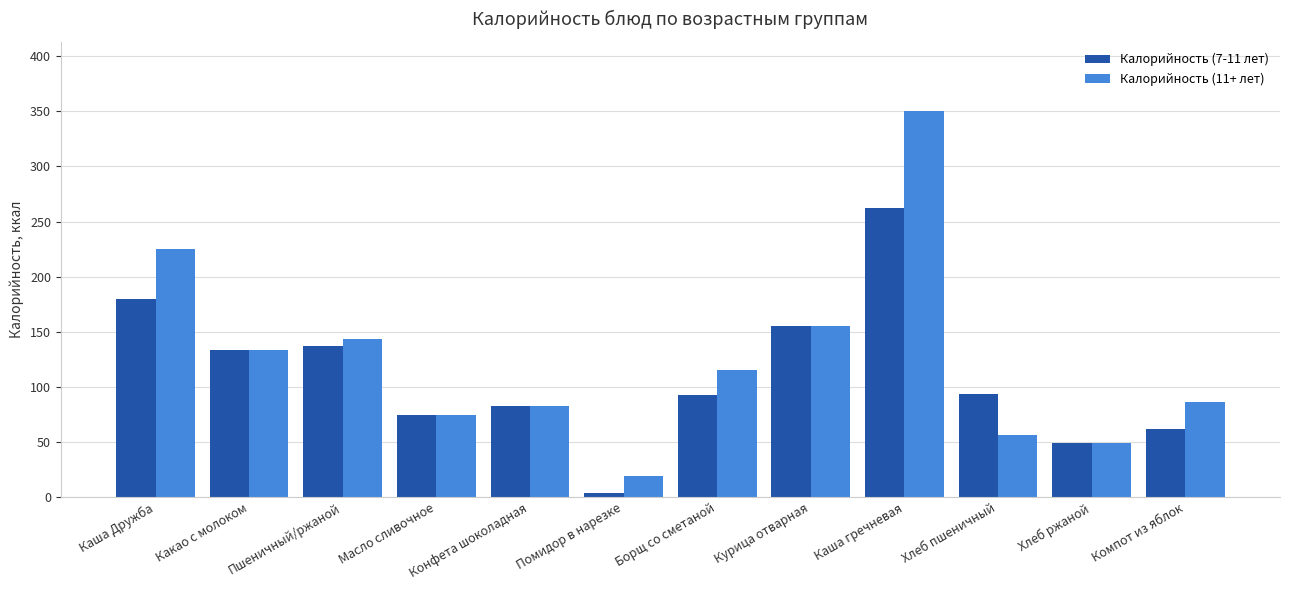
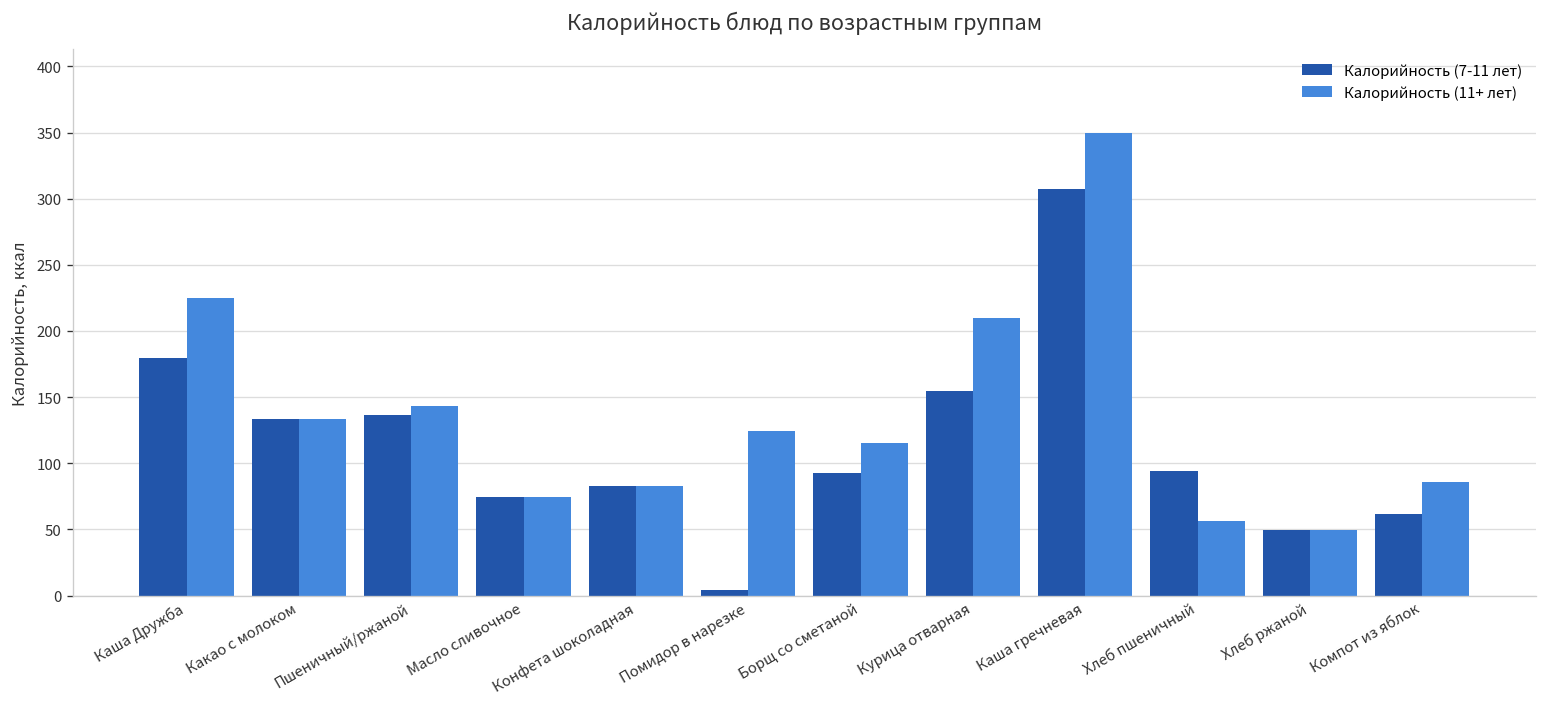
  {
    "Калорийность (7-11 лет)": {
      "Каша Дружба": 180,
      "Какао с молоком": 133,
      "Пшеничный/ржаной": 137,
      "Масло сливочное": 75,
      "Конфета шоколадная": 83,
      "Помидор в нарезке": 4,
      "Борщ со сметаной": 92,
      "Курица отварная": 155,
-     "Каша гречневая": 263,
+     "Каша гречневая": 307,
      "Хлеб пшеничный": 94,
      "Хлеб ржаной": 50,
      "Компот из яблок": 62
    },
    "Калорийность (11+ лет)": {
      "Каша Дружба": 225,
      "Какао с молоком": 133,
      "Пшеничный/ржаной": 144,
      "Масло сливочное": 75,
      "Конфета шоколадная": 83,
-     "Помидор в нарезке": 19,
+     "Помидор в нарезке": 125,
      "Борщ со сметаной": 115,
-     "Курица отварная": 155,
+     "Курица отварная": 210,
      "Каша гречневая": 350,
      "Хлеб пшеничный": 56,
      "Хлеб ржаной": 50,
      "Компот из яблок": 86
    }
  }
